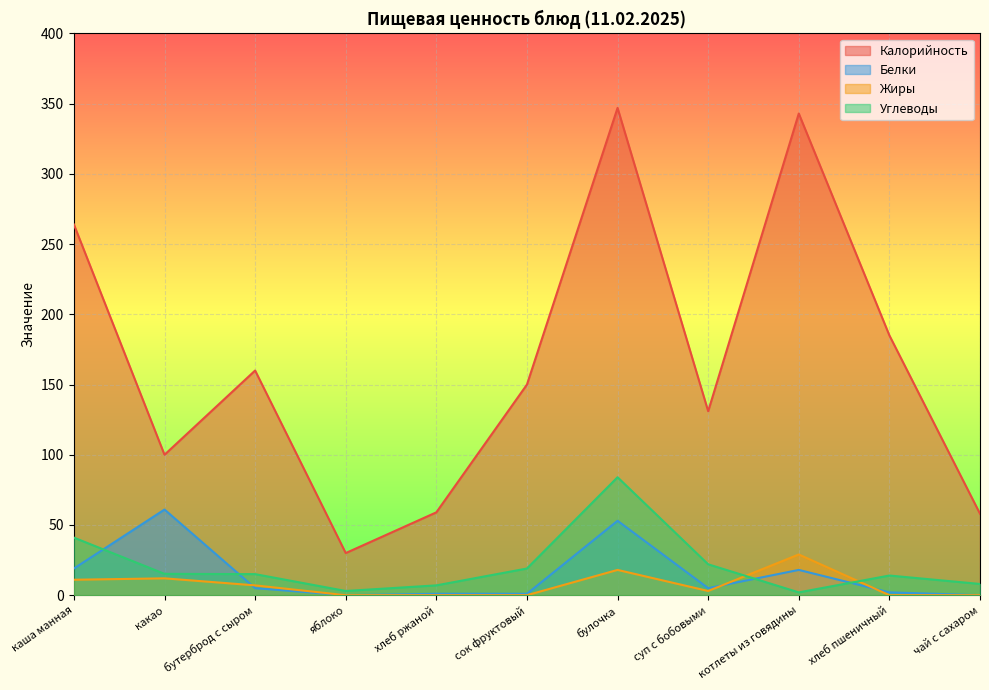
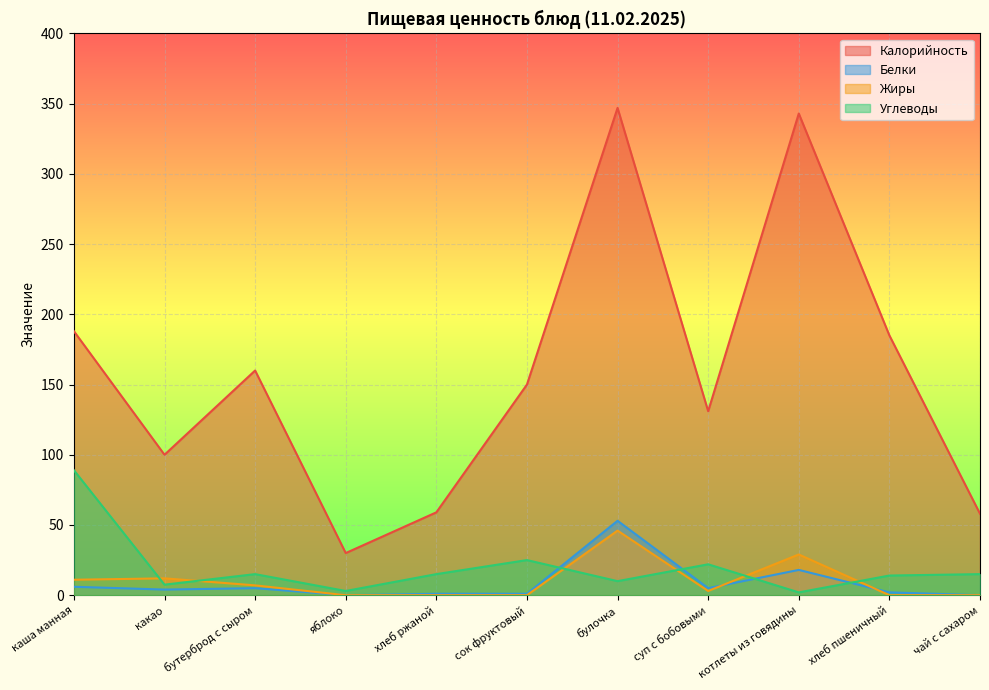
  {
    "Калорийность": {
-     "каша манная": 264,
+     "каша манная": 188,
      "какао": 100,
      "бутерброд с сыром": 160,
      "яблоко": 30,
      "хлеб ржаной": 59,
      "сок фруктовый": 150,
      "булочка": 347,
      "суп с бобовыми": 131,
      "котлеты из говядины": 343,
      "хлеб пшеничный": 185,
      "чай с сахаром": 58
    },
    "Белки": {
-     "каша манная": 19,
-     "какао": 61,
+     "каша манная": 6,
+     "какао": 4,
      "бутерброд с сыром": 5,
      "булочка": 53,
      "суп с бобовыми": 5,
      "котлеты из говядины": 18,
      "хлеб пшеничный": 2
    },
    "Жиры": {
      "каша манная": 11,
      "какао": 12,
      "бутерброд с сыром": 7,
-     "булочка": 18,
+     "булочка": 46,
      "суп с бобовыми": 3,
      "котлеты из говядины": 29,
      "хлеб пшеничный": 0
    },
    "Углеводы": {
-     "каша манная": 41,
-     "какао": 15,
+     "каша манная": 89,
+     "какао": 8,
      "бутерброд с сыром": 15,
      "яблоко": 3,
-     "хлеб ржаной": 7,
-     "сок фруктовый": 19,
-     "булочка": 84,
+     "хлеб ржаной": 15,
+     "сок фруктовый": 25,
+     "булочка": 10,
      "суп с бобовыми": 22,
      "котлеты из говядины": 2,
      "хлеб пшеничный": 14,
-     "чай с сахаром": 8
+     "чай с сахаром": 15
    }
  }
